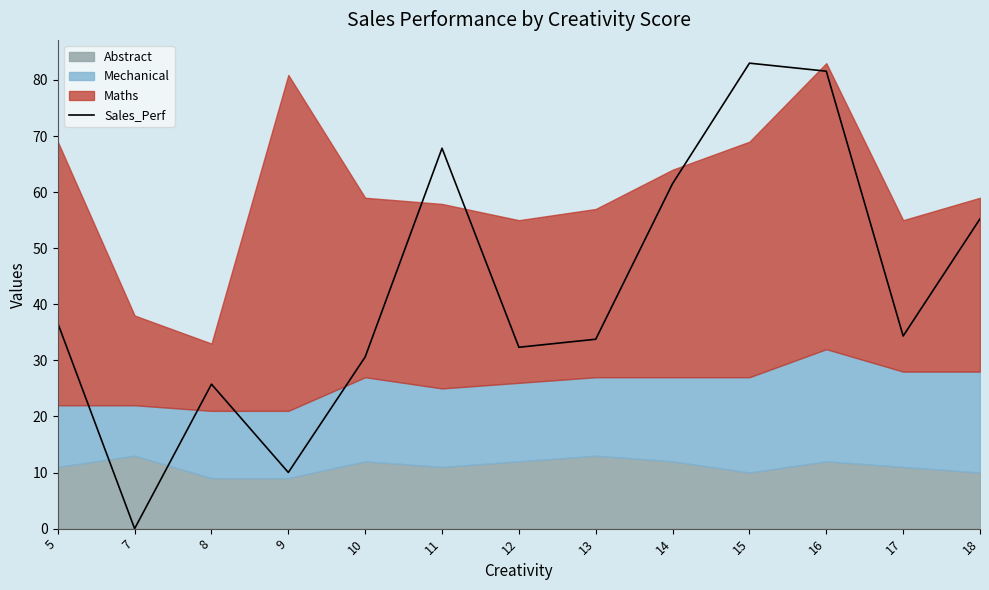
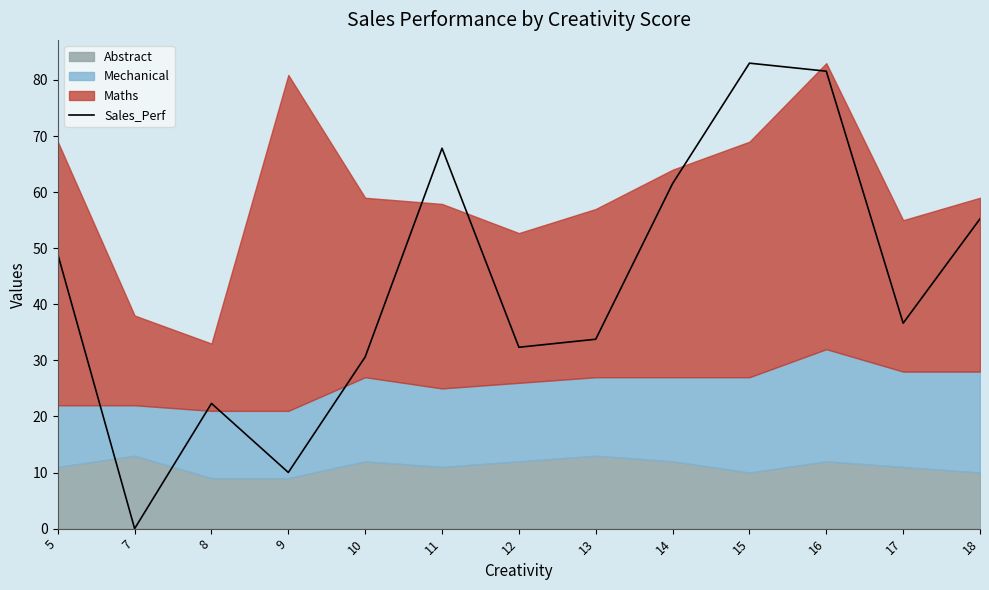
  {
    "Sales_Perf": {
-     "5": 37,
+     "5": 49,
      "7": 0,
-     "8": 26,
+     "8": 22,
      "9": 10,
      "10": 31,
      "11": 68,
      "12": 32,
      "13": 34,
      "14": 62,
      "15": 83,
      "16": 82,
-     "17": 34,
+     "17": 37,
      "18": 55
    },
    "Maths": {
      "5": 47,
      "7": 16,
      "8": 12,
      "9": 60,
      "10": 32,
      "11": 33,
-     "12": 29,
+     "12": 27,
      "13": 30,
      "14": 37,
      "15": 42,
      "16": 51,
      "17": 27,
      "18": 31
    }
  }
